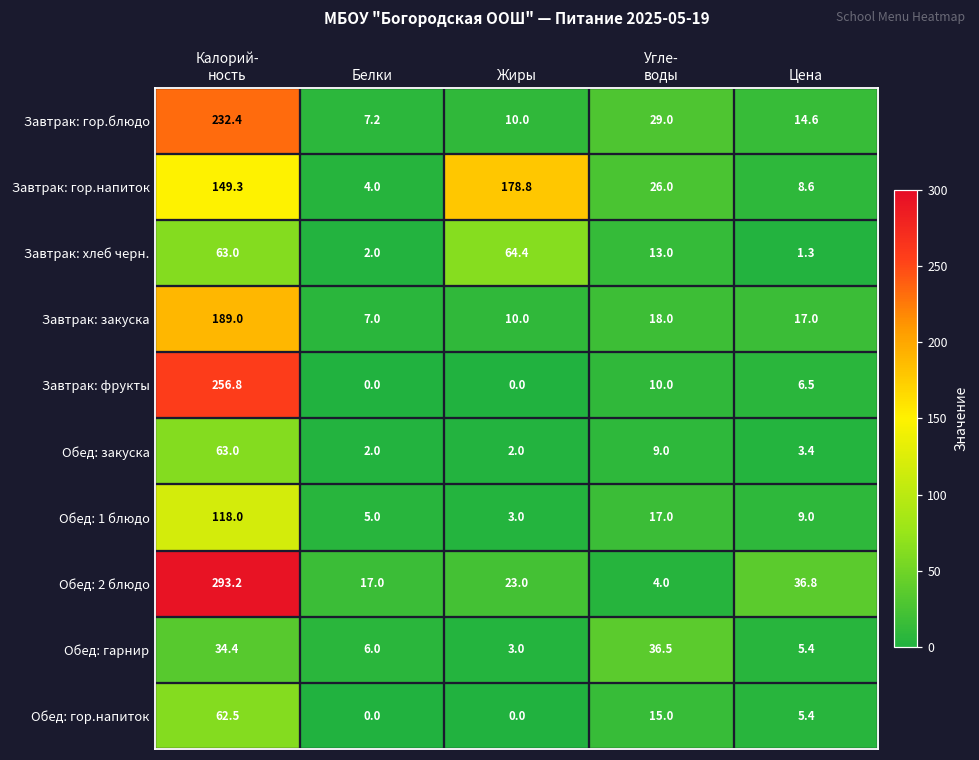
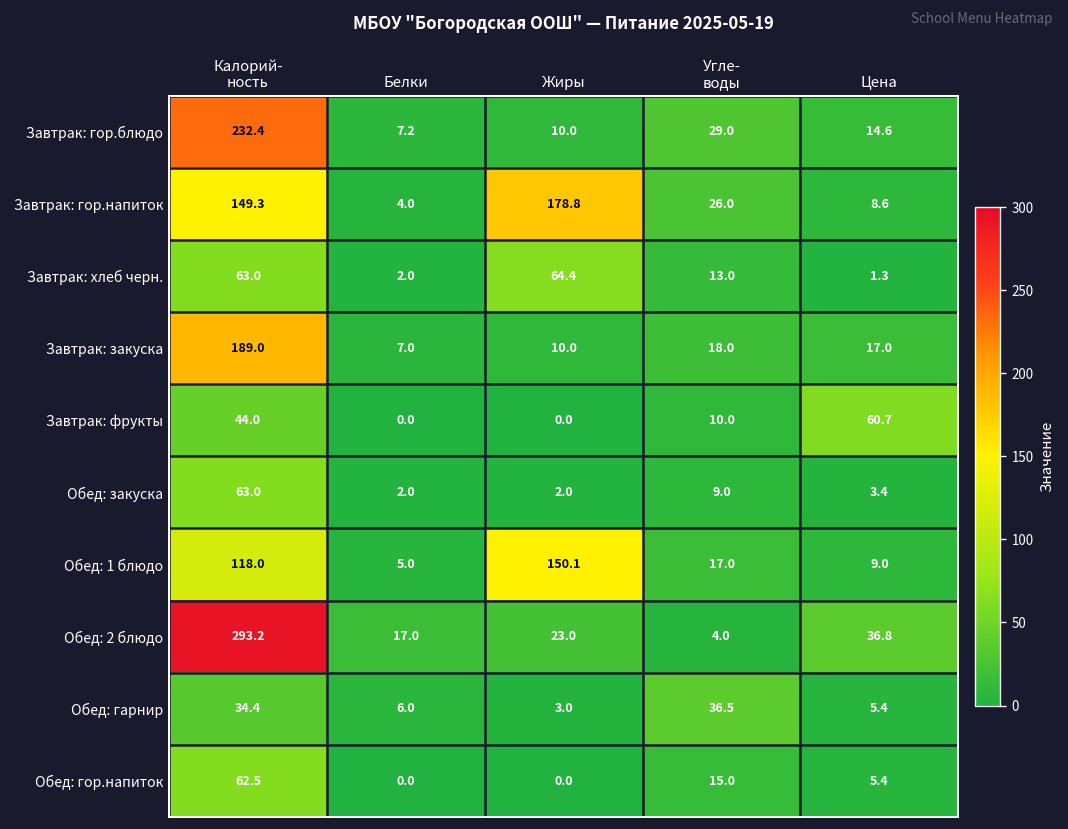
  {
    "Завтрак: гор.блюдо": {
      "Калорий- ность": 232.4,
      "Белки": 7.2,
      "Жиры": 10.0,
      "Угле- воды": 29.0,
      "Цена": 14.6
    },
    "Завтрак: гор.напиток": {
      "Калорий- ность": 149.3,
      "Белки": 4.0,
      "Жиры": 178.8,
      "Угле- воды": 26.0,
      "Цена": 8.6
    },
    "Завтрак: хлеб черн.": {
      "Калорий- ность": 63.0,
      "Белки": 2.0,
      "Жиры": 64.4,
      "Угле- воды": 13.0,
      "Цена": 1.3
    },
    "Завтрак: закуска": {
      "Калорий- ность": 189.0,
      "Белки": 7.0,
      "Жиры": 10.0,
      "Угле- воды": 18.0,
      "Цена": 17.0
    },
    "Завтрак: фрукты": {
-     "Калорий- ность": 256.8,
+     "Калорий- ность": 44.0,
      "Белки": 0.0,
      "Жиры": 0.0,
      "Угле- воды": 10.0,
-     "Цена": 6.5
+     "Цена": 60.7
    },
    "Обед: закуска": {
      "Калорий- ность": 63.0,
      "Белки": 2.0,
      "Жиры": 2.0,
      "Угле- воды": 9.0,
      "Цена": 3.4
    },
    "Обед: 1 блюдо": {
      "Калорий- ность": 118.0,
      "Белки": 5.0,
-     "Жиры": 3.0,
+     "Жиры": 150.1,
      "Угле- воды": 17.0,
      "Цена": 9.0
    },
    "Обед: 2 блюдо": {
      "Калорий- ность": 293.2,
      "Белки": 17.0,
      "Жиры": 23.0,
      "Угле- воды": 4.0,
      "Цена": 36.8
    },
    "Обед: гарнир": {
      "Калорий- ность": 34.4,
      "Белки": 6.0,
      "Жиры": 3.0,
      "Угле- воды": 36.5,
      "Цена": 5.4
    },
    "Обед: гор.напиток": {
      "Калорий- ность": 62.5,
      "Белки": 0.0,
      "Жиры": 0.0,
      "Угле- воды": 15.0,
      "Цена": 5.4
    }
  }
